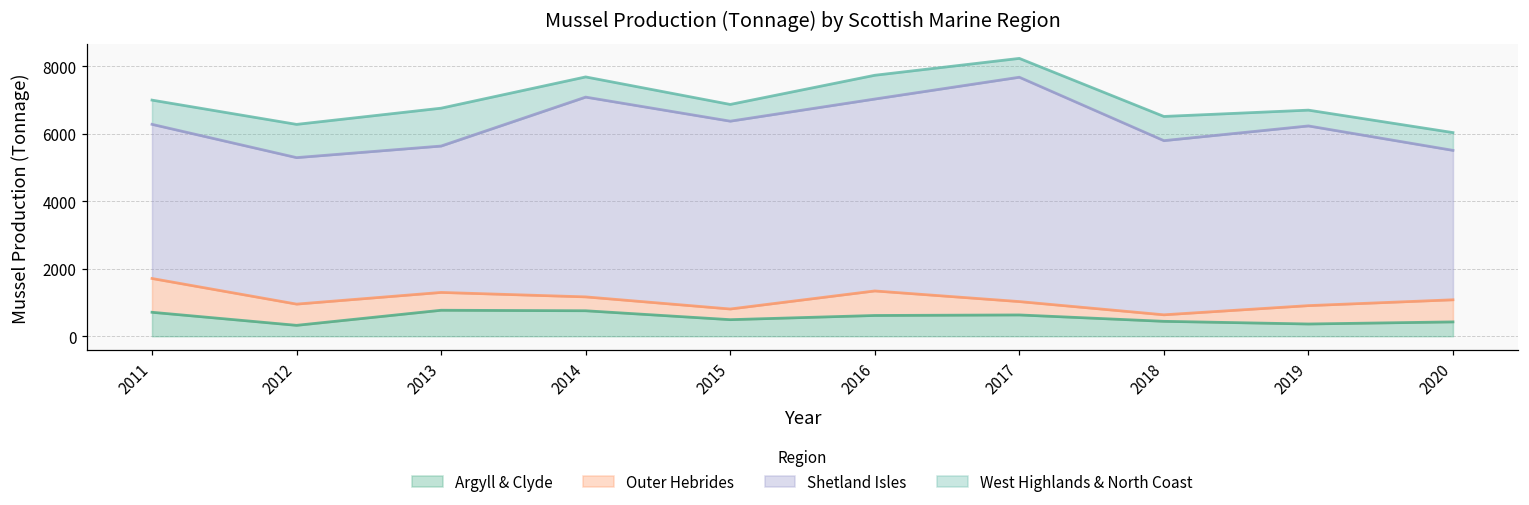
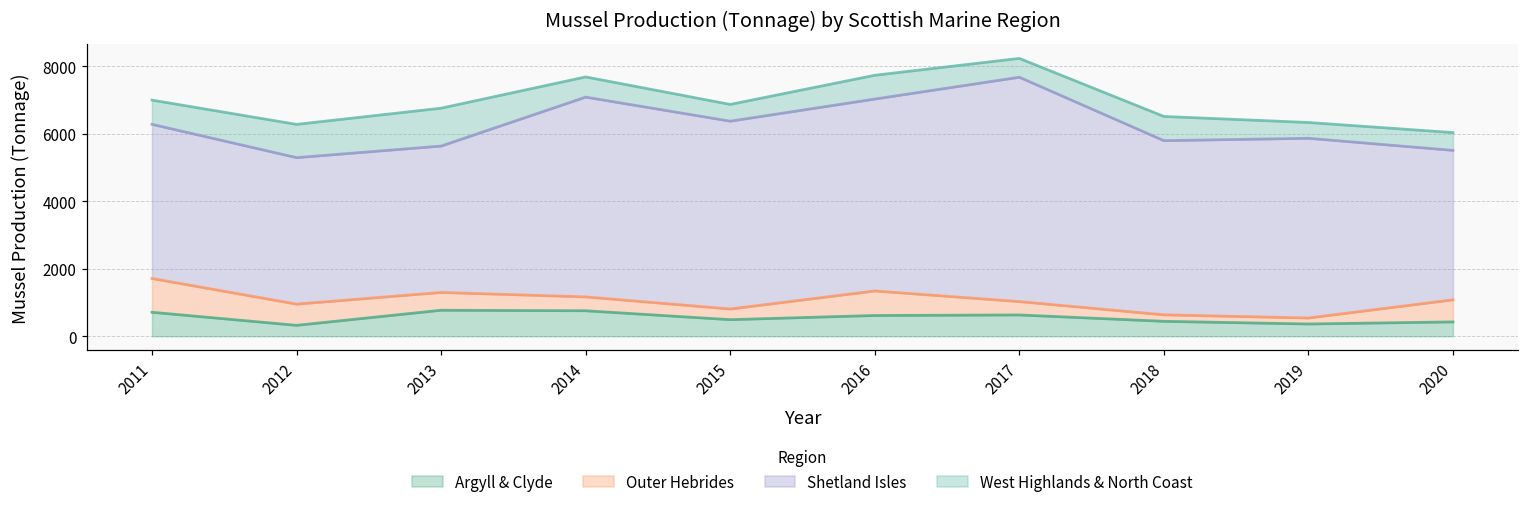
  {
    "Outer Hebrides": {
      "2011": 1000,
      "2012": 600,
      "2013": 500,
      "2014": 400,
      "2015": 300,
      "2016": 700,
      "2017": 400,
      "2018": 200,
-     "2019": 500,
+     "2019": 200,
      "2020": 700
    }
  }
